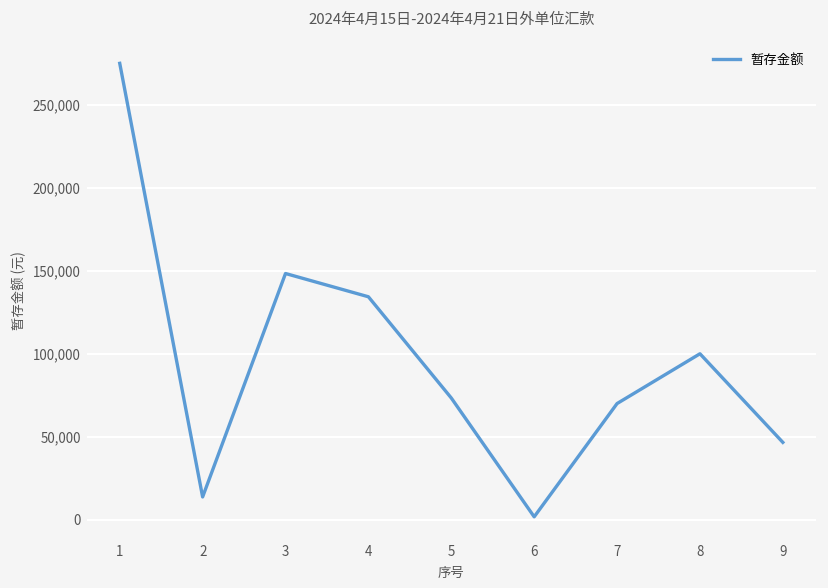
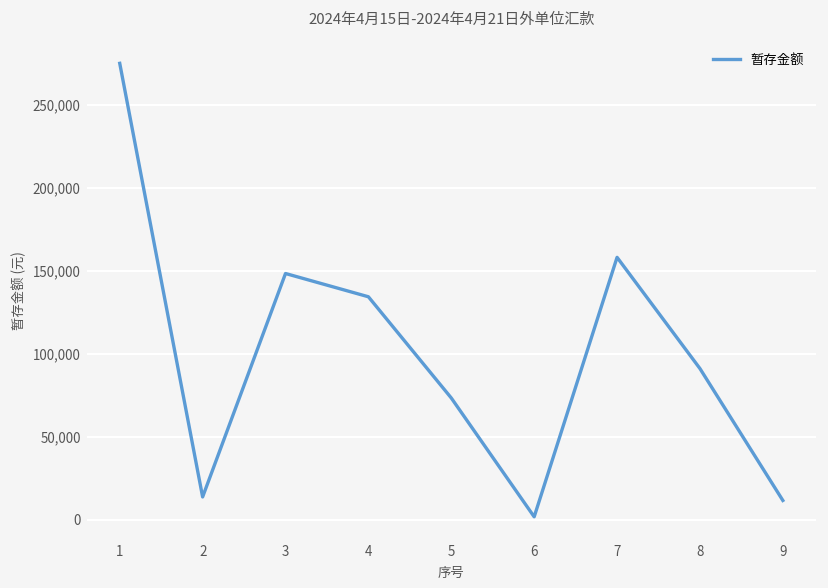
  {
    "1": "275,000",
    "2": "14,000",
    "3": "148,000",
    "4": "134,000",
    "5": "73,000",
    "6": "2,000",
-   "7": "70,000",
-   "8": "100,000",
-   "9": "47,000"
+   "7": "158,000",
+   "8": "91,000",
+   "9": "12,000"
  }
